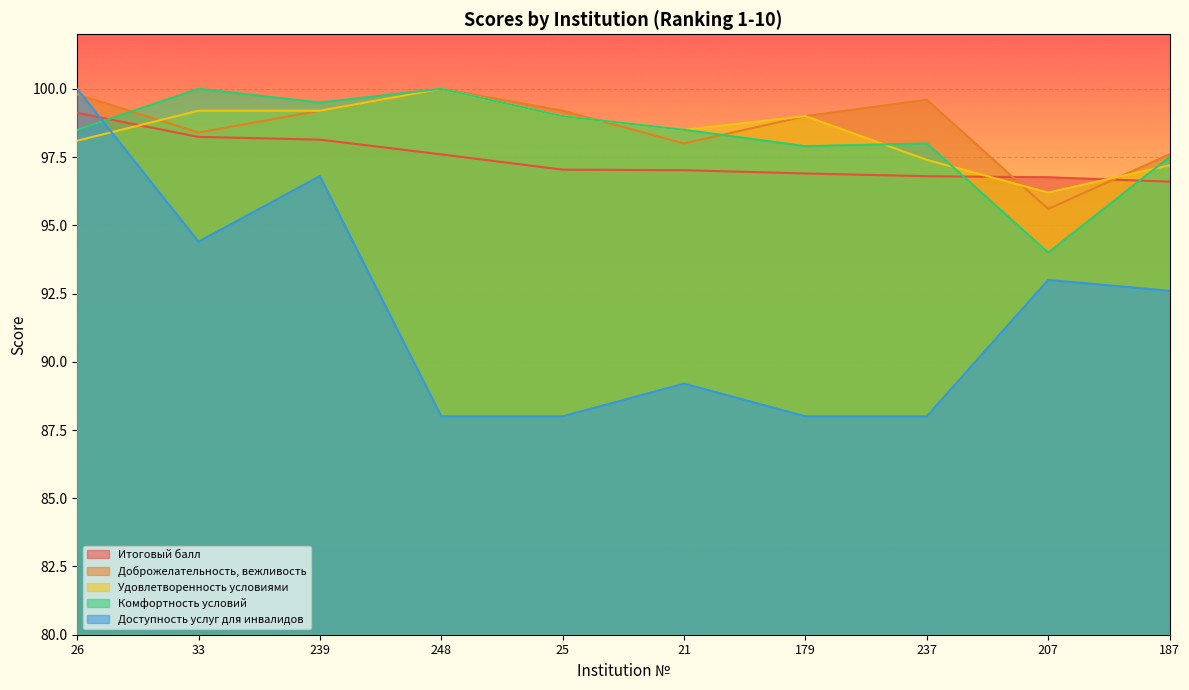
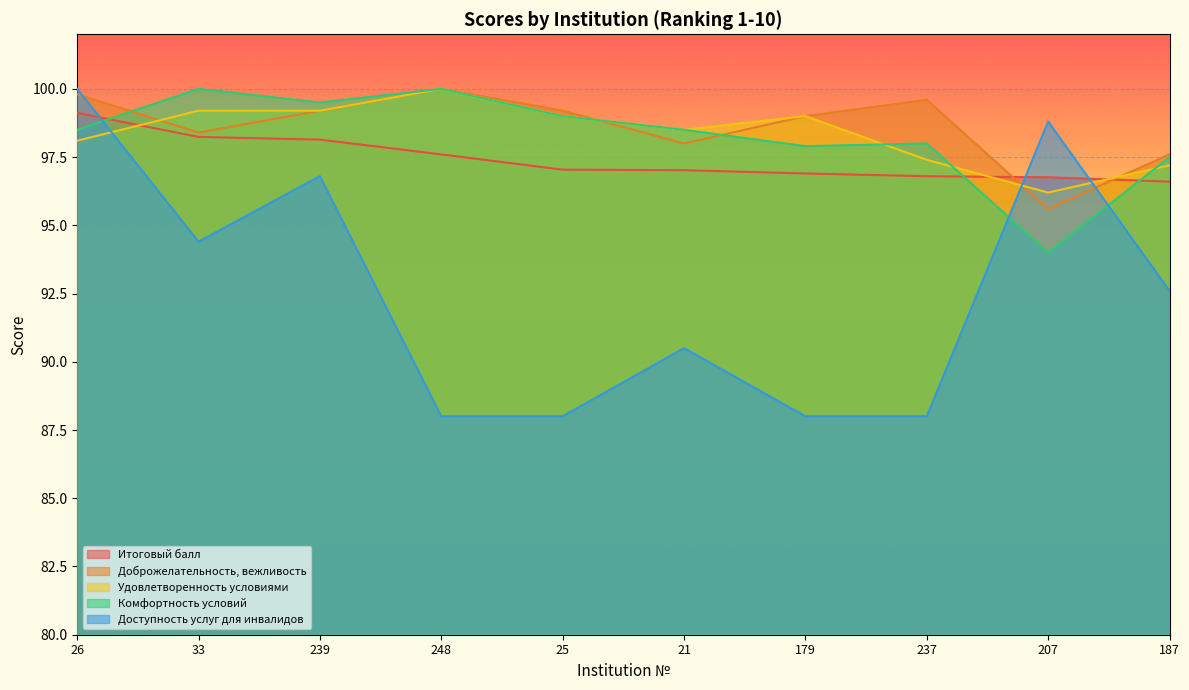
  {
    "Удовлетворенность условиями": {
      "26": 98.1,
      "33": 99.2,
      "237": 97.4,
      "207": 96.2,
      "187": 97.2
    },
    "Комфортность условий": {
      "26": 98.5,
      "33": 100.0,
      "239": 99.5,
      "179": 97.9,
      "237": 98.0,
      "207": 94.0,
      "187": 97.5
    },
    "Доступность услуг для инвалидов": {
      "26": 100.0,
      "33": 94.4,
      "239": 96.8,
      "248": 88.0,
      "25": 88.0,
-     "21": 89.2,
+     "21": 90.5,
      "179": 88.0,
      "237": 88.0,
-     "207": 93.0,
+     "207": 98.8,
      "187": 92.6
    }
  }
